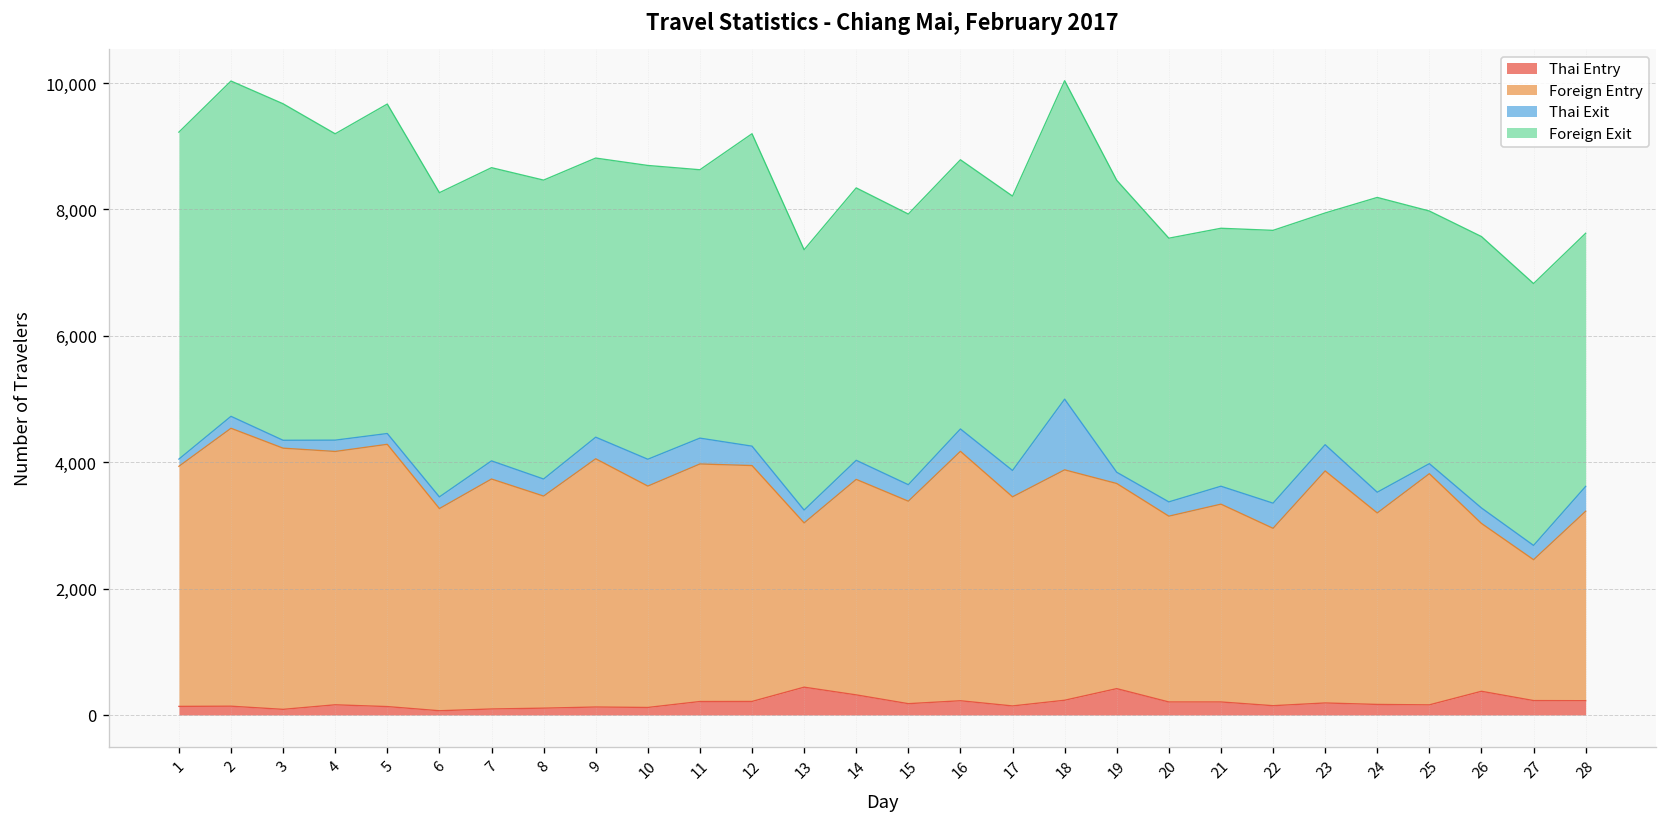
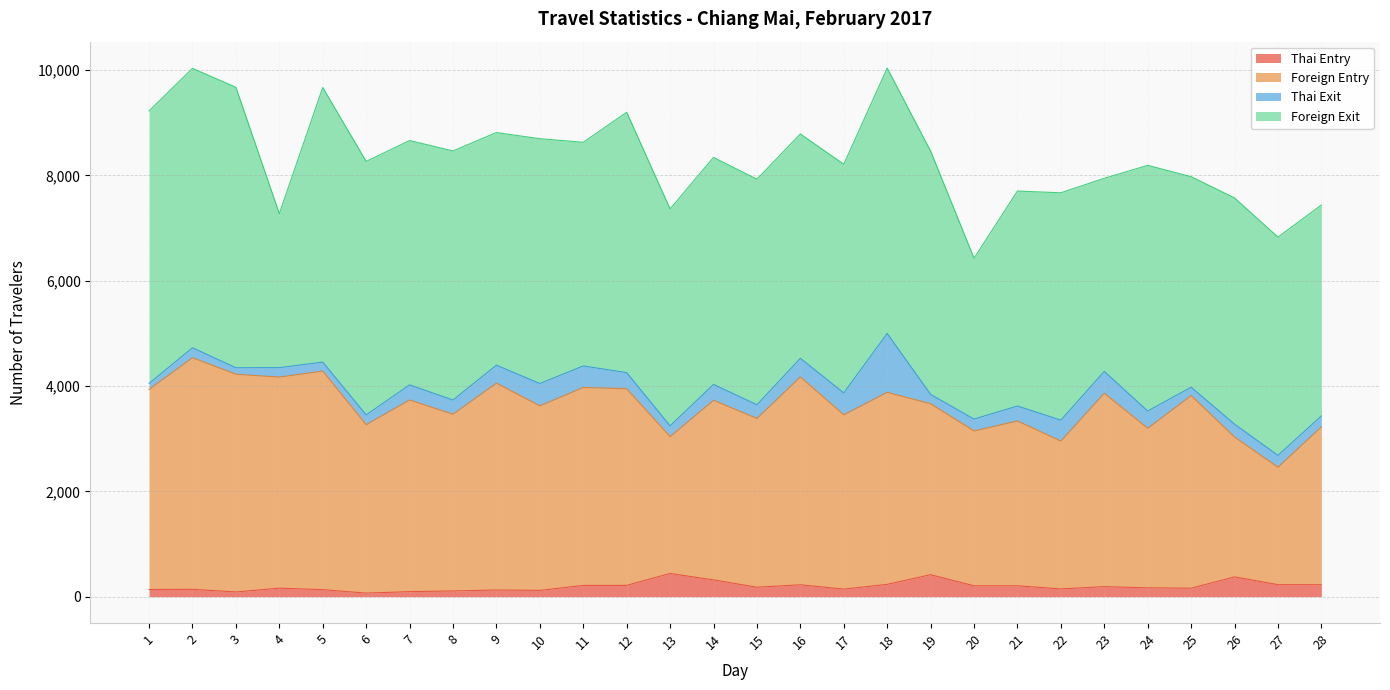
  {
    "Thai Exit": {
      "1": "100",
      "2": "200",
      "3": "100",
      "4": "200",
      "5": "200",
      "6": "200",
      "7": "300",
      "8": "300",
      "9": "300",
      "10": "400",
      "11": "400",
      "12": "300",
      "13": "200",
      "14": "300",
      "15": "300",
      "16": "400",
      "17": "400",
      "18": "1,100",
      "19": "200",
      "20": "200",
      "21": "300",
      "22": "400",
      "23": "400",
      "24": "300",
      "25": "200",
      "26": "200",
      "27": "200",
-     "28": "400"
+     "28": "200"
    },
    "Foreign Exit": {
      "1": "5,200",
      "2": "5,300",
      "3": "5,300",
-     "4": "4,800",
+     "4": "2,900",
      "5": "5,200",
      "6": "4,800",
      "7": "4,600",
      "8": "4,700",
      "9": "4,400",
      "10": "4,600",
      "11": "4,200",
      "12": "4,900",
      "13": "4,100",
      "14": "4,300",
      "15": "4,300",
      "16": "4,300",
      "17": "4,300",
      "18": "5,000",
      "19": "4,600",
-     "20": "4,200",
+     "20": "3,100",
      "21": "4,100",
      "22": "4,300",
      "23": "3,700",
      "24": "4,700",
      "25": "4,000",
      "26": "4,300",
      "27": "4,100",
      "28": "4,000"
    }
  }
